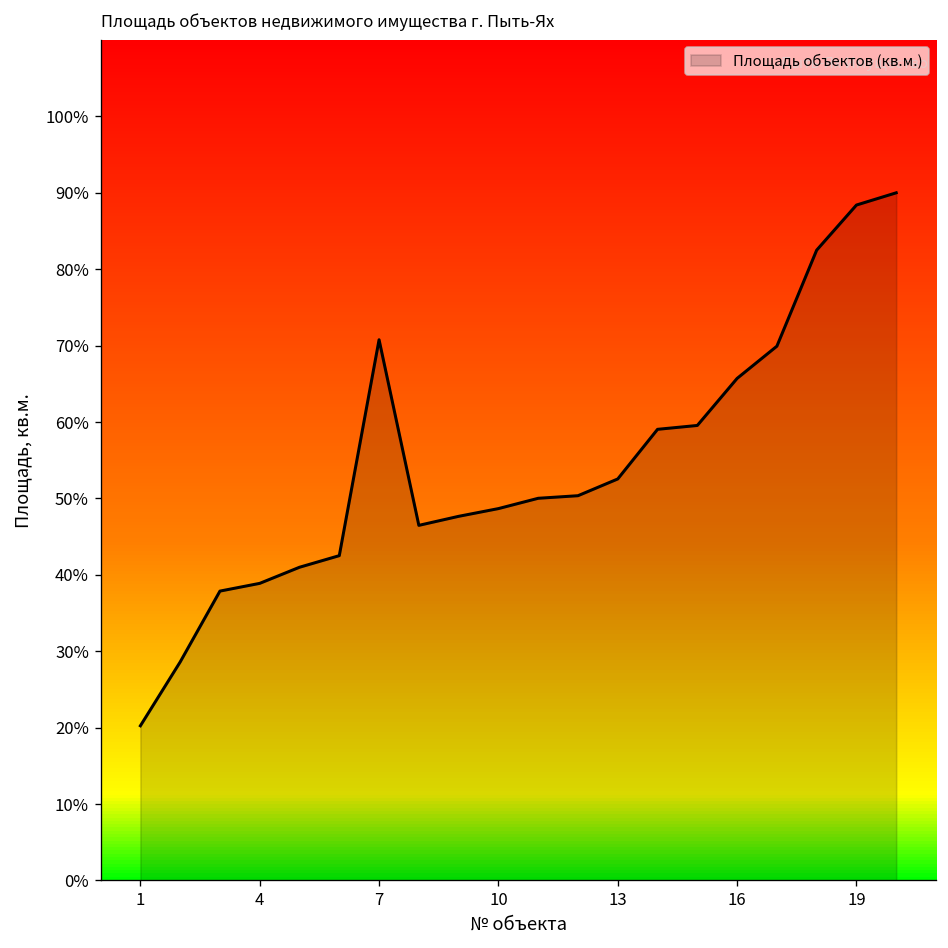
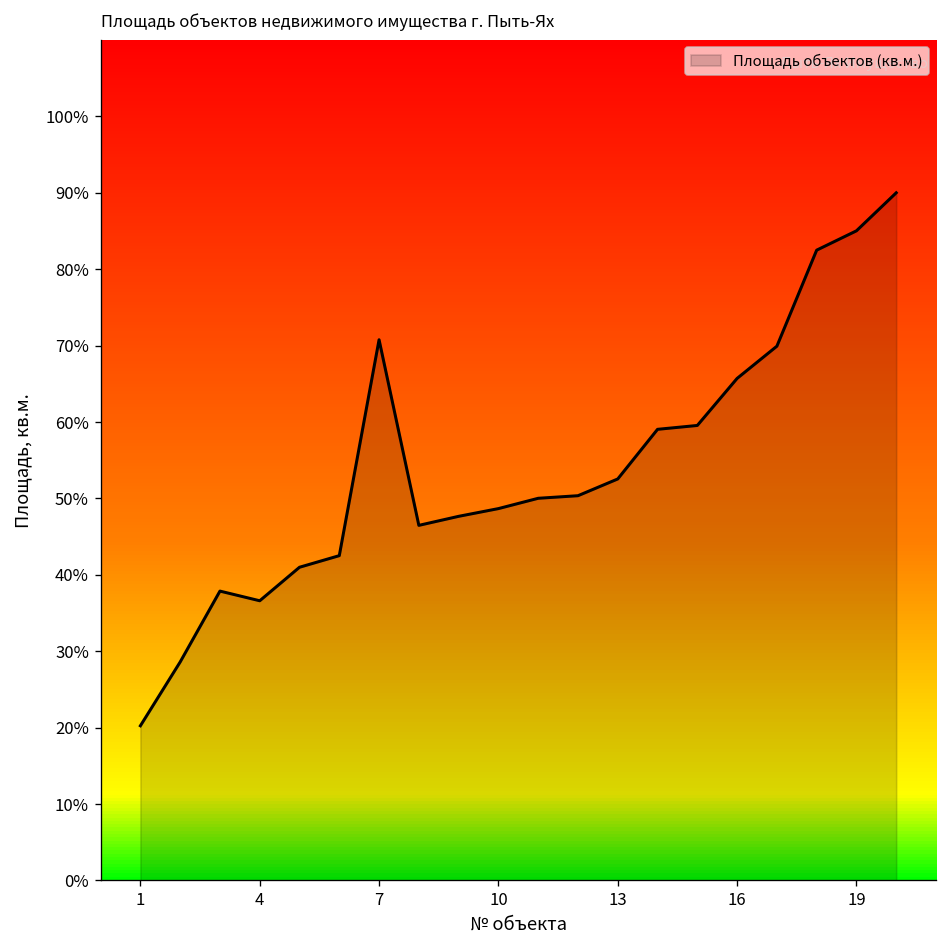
  {
    "1": "20%",
-   "4": "39%",
+   "4": "37%",
    "7": "71%",
    "10": "49%",
    "13": "53%",
    "16": "66%",
-   "19": "88%"
+   "19": "85%"
  }
